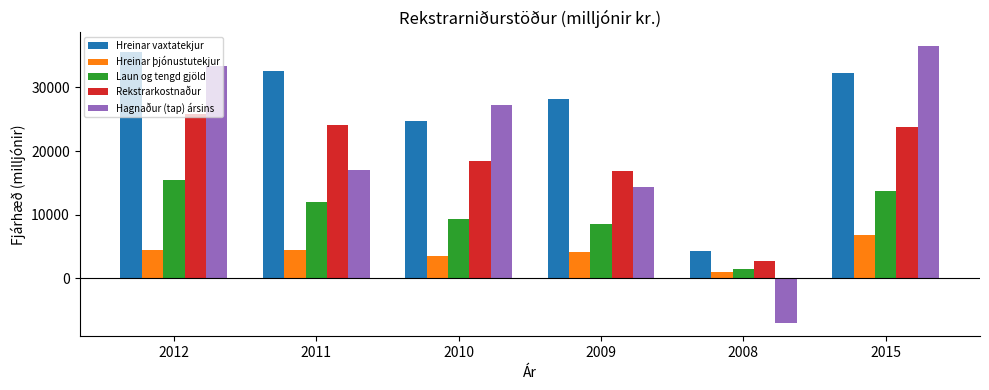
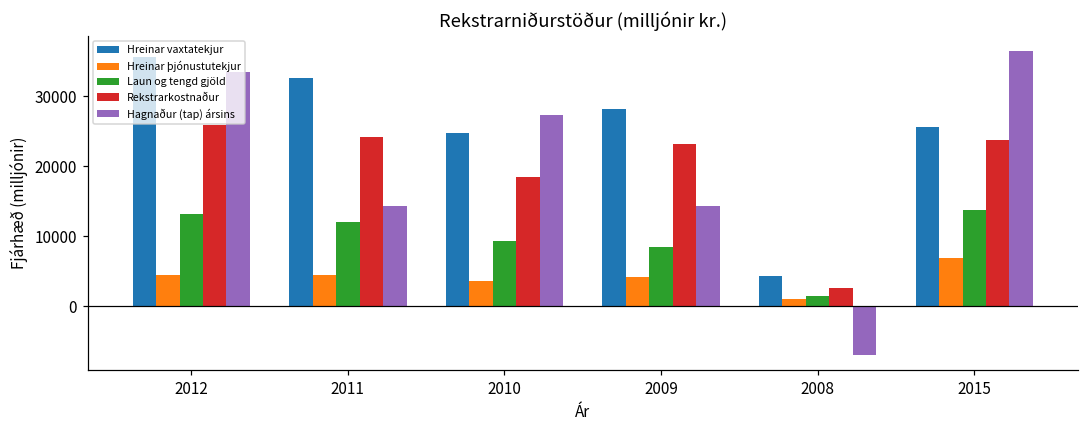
  {
    "Hreinar vaxtatekjur": {
      "2011": 33000,
      "2010": 25000,
      "2009": 28000,
      "2008": 4000,
-     "2015": 32000
+     "2015": 26000
    },
    "Hreinar þjónustutekjur": {
      "2012": 4000,
      "2011": 4000,
      "2010": 4000,
      "2009": 4000,
      "2008": 1000,
      "2015": 7000
    },
    "Laun og tengd gjöld": {
-     "2012": 15000,
+     "2012": 13000,
      "2011": 12000,
      "2010": 9000,
      "2009": 8000,
      "2008": 2000,
      "2015": 14000
    },
    "Rekstrarkostnaður": {
      "2011": 24000,
      "2010": 18000,
-     "2009": 17000,
+     "2009": 23000,
      "2008": 3000,
      "2015": 24000
    },
    "Hagnaður (tap) ársins": {
-     "2011": 17000,
+     "2011": 14000,
      "2010": 27000,
      "2009": 14000,
      "2008": -7000,
      "2015": 36000
    }
  }
